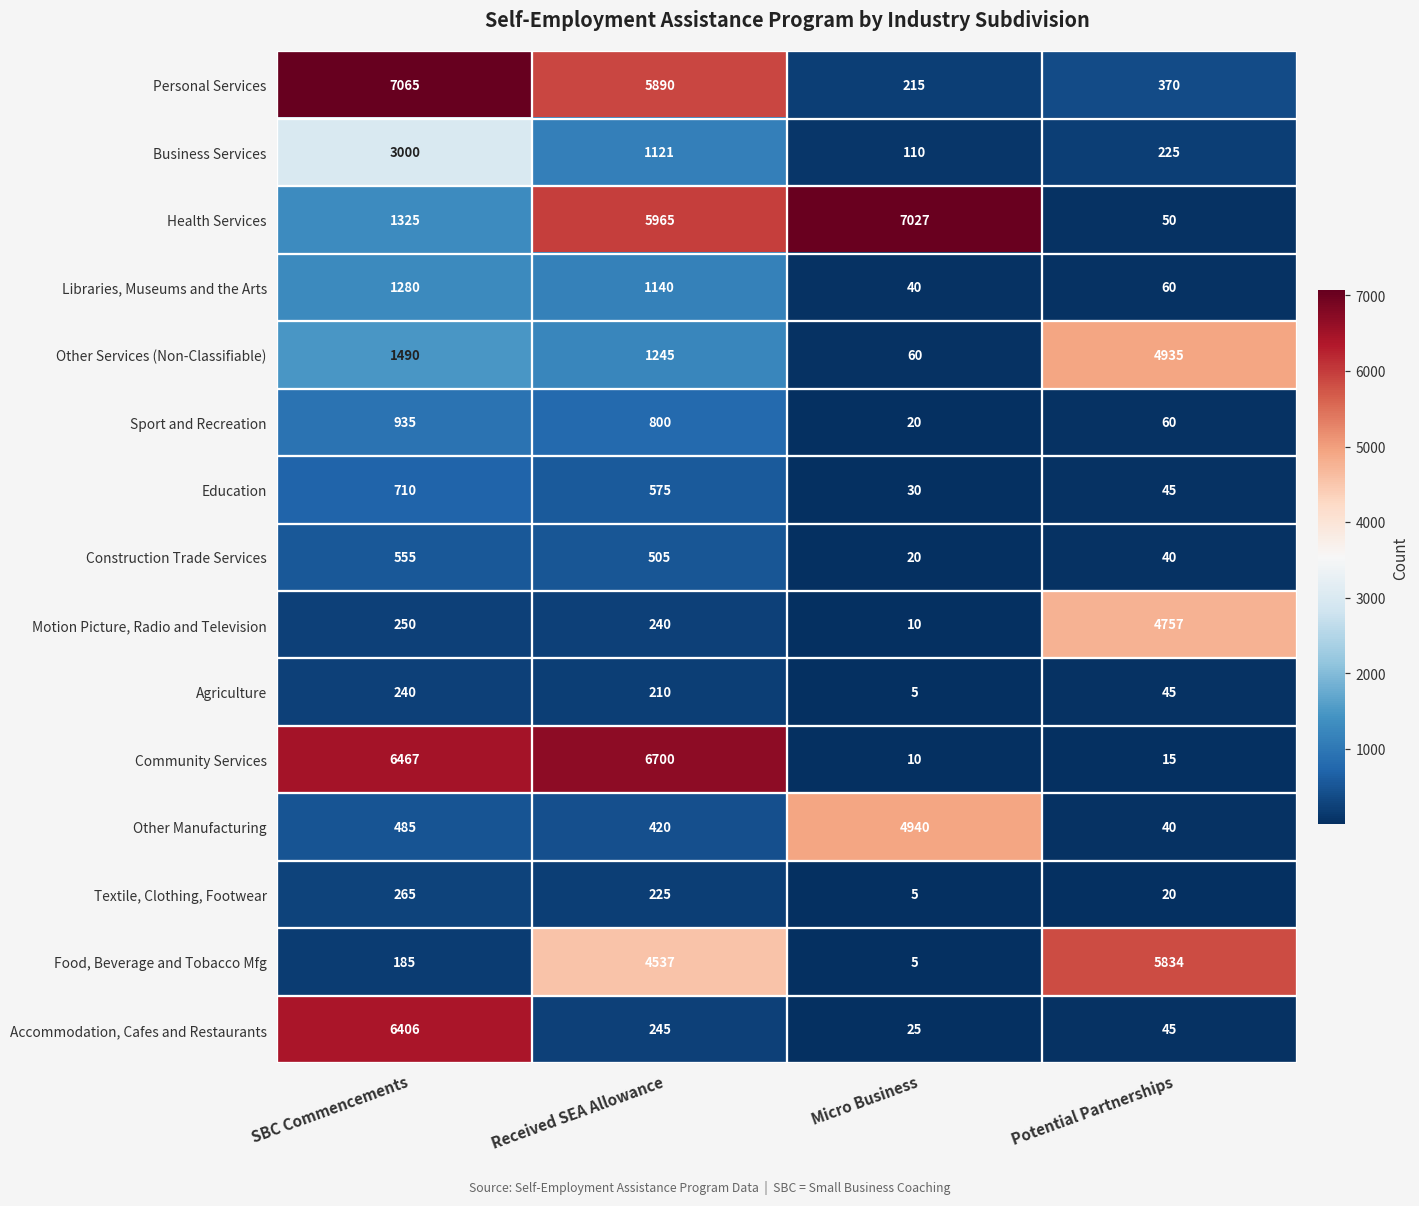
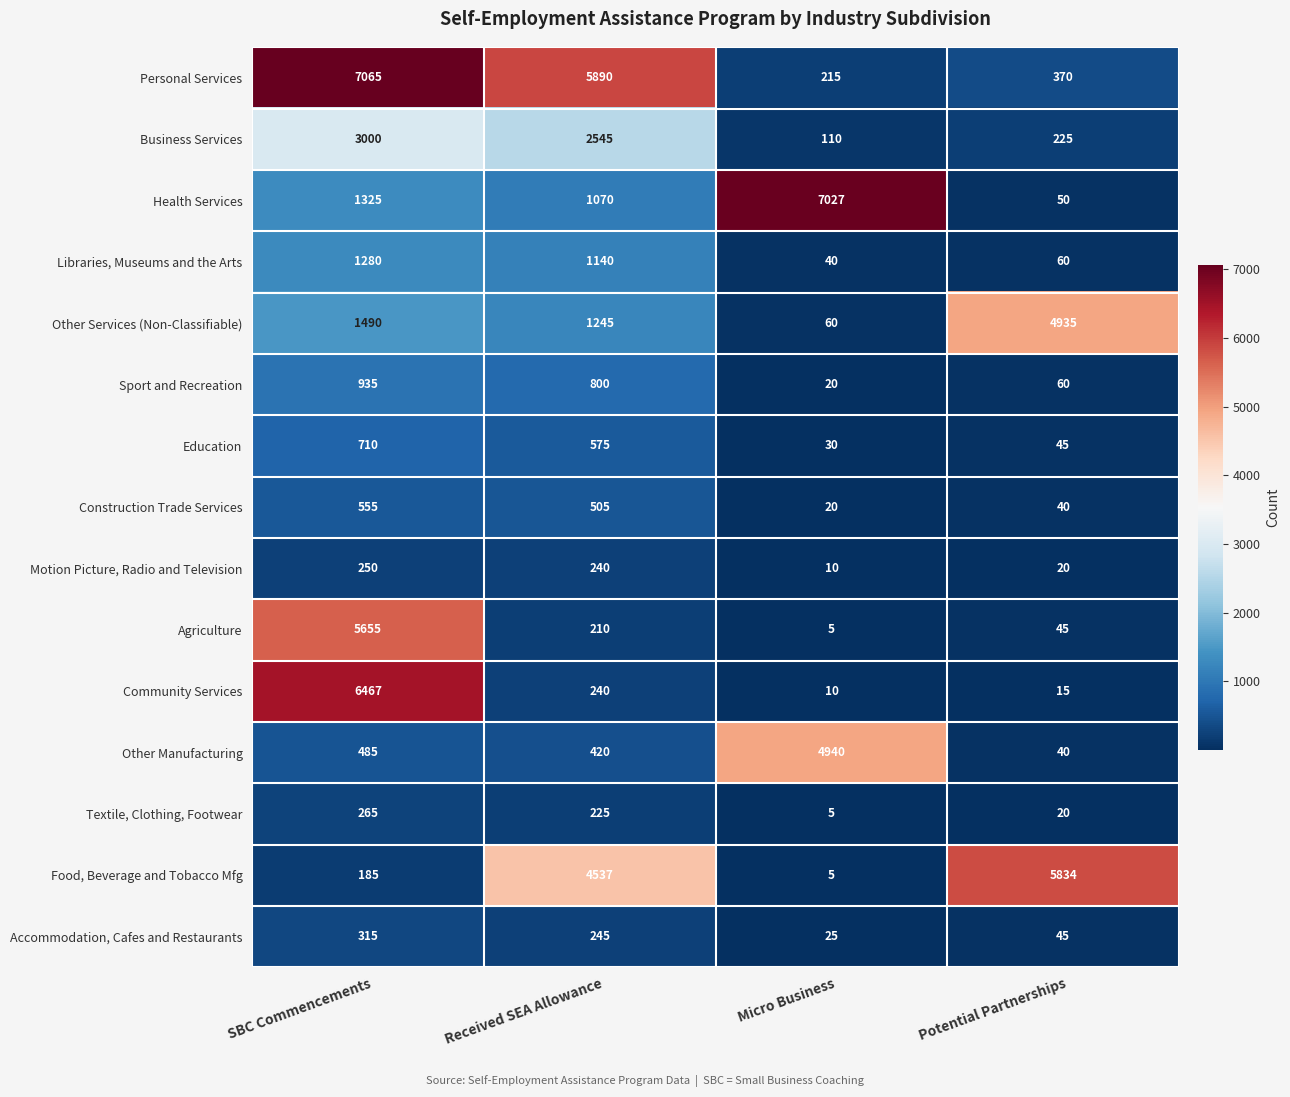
  {
    "Personal Services": {
      "SBC Commencements": 7065,
      "Received SEA Allowance": 5890,
      "Micro Business": 215,
      "Potential Partnerships": 370
    },
    "Business Services": {
      "SBC Commencements": 3000,
-     "Received SEA Allowance": 1121,
+     "Received SEA Allowance": 2545,
      "Micro Business": 110,
      "Potential Partnerships": 225
    },
    "Health Services": {
      "SBC Commencements": 1325,
-     "Received SEA Allowance": 5965,
+     "Received SEA Allowance": 1070,
      "Micro Business": 7027,
      "Potential Partnerships": 50
    },
    "Libraries, Museums and the Arts": {
      "SBC Commencements": 1280,
      "Received SEA Allowance": 1140,
      "Micro Business": 40,
      "Potential Partnerships": 60
    },
    "Other Services (Non-Classifiable)": {
      "SBC Commencements": 1490,
      "Received SEA Allowance": 1245,
      "Micro Business": 60,
      "Potential Partnerships": 4935
    },
    "Sport and Recreation": {
      "SBC Commencements": 935,
      "Received SEA Allowance": 800,
      "Micro Business": 20,
      "Potential Partnerships": 60
    },
    "Education": {
      "SBC Commencements": 710,
      "Received SEA Allowance": 575,
      "Micro Business": 30,
      "Potential Partnerships": 45
    },
    "Construction Trade Services": {
      "SBC Commencements": 555,
      "Received SEA Allowance": 505,
      "Micro Business": 20,
      "Potential Partnerships": 40
    },
    "Motion Picture, Radio and Television": {
      "SBC Commencements": 250,
      "Received SEA Allowance": 240,
      "Micro Business": 10,
-     "Potential Partnerships": 4757
+     "Potential Partnerships": 20
    },
    "Agriculture": {
-     "SBC Commencements": 240,
+     "SBC Commencements": 5655,
      "Received SEA Allowance": 210,
      "Micro Business": 5,
      "Potential Partnerships": 45
    },
    "Community Services": {
      "SBC Commencements": 6467,
-     "Received SEA Allowance": 6700,
+     "Received SEA Allowance": 240,
      "Micro Business": 10,
      "Potential Partnerships": 15
    },
    "Other Manufacturing": {
      "SBC Commencements": 485,
      "Received SEA Allowance": 420,
      "Micro Business": 4940,
      "Potential Partnerships": 40
    },
    "Textile, Clothing, Footwear": {
      "SBC Commencements": 265,
      "Received SEA Allowance": 225,
      "Micro Business": 5,
      "Potential Partnerships": 20
    },
    "Food, Beverage and Tobacco Mfg": {
      "SBC Commencements": 185,
      "Received SEA Allowance": 4537,
      "Micro Business": 5,
      "Potential Partnerships": 5834
    },
    "Accommodation, Cafes and Restaurants": {
-     "SBC Commencements": 6406,
+     "SBC Commencements": 315,
      "Received SEA Allowance": 245,
      "Micro Business": 25,
      "Potential Partnerships": 45
    }
  }
